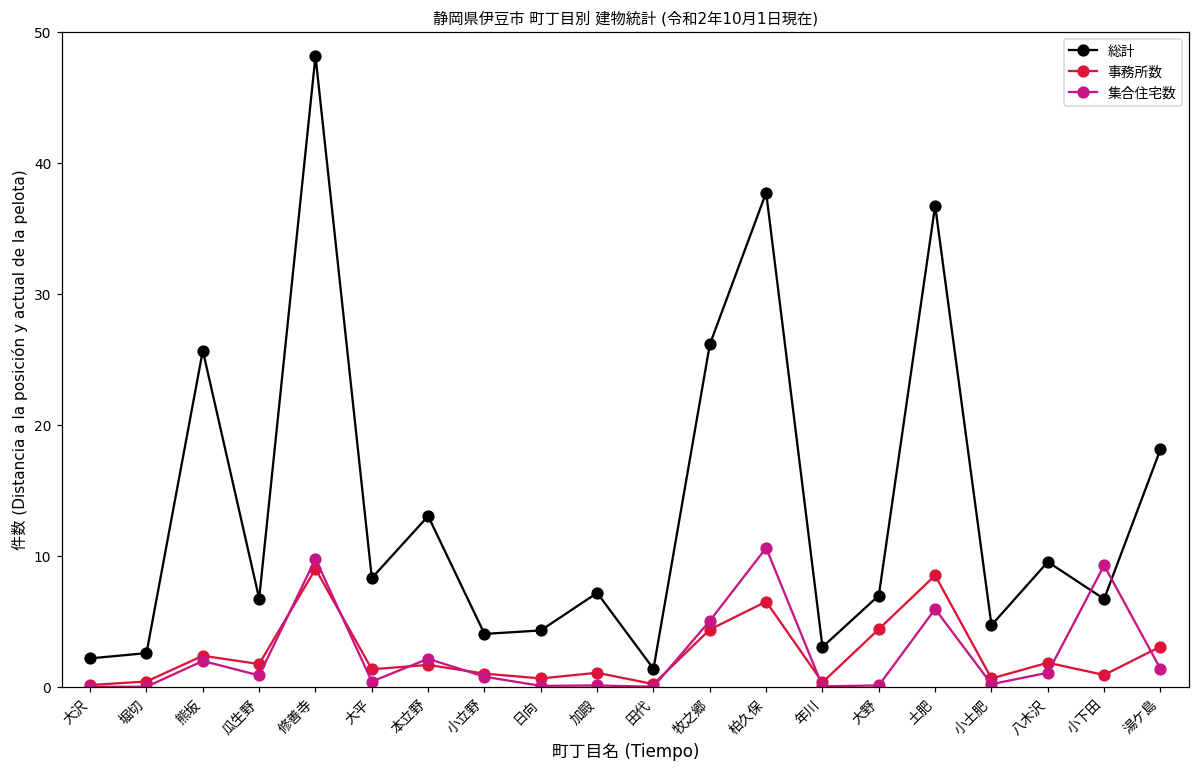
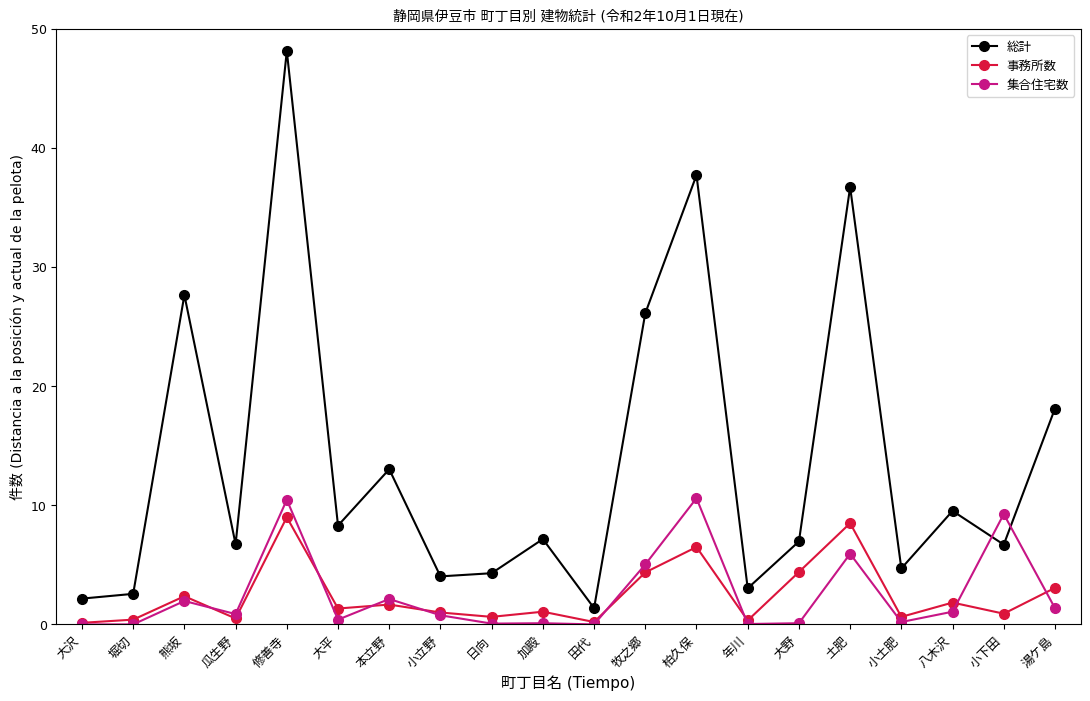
  {
    "総計": {
      "大沢": 2.2,
      "堀切": 2.6,
-     "熊坂": 25.7,
+     "熊坂": 27.7,
      "瓜生野": 6.7,
      "修善寺": 48.2,
      "大平": 8.3,
      "本立野": 13.0,
      "小立野": 4.0,
      "日向": 4.3,
      "加殿": 7.2,
      "田代": 1.4,
      "牧之郷": 26.1,
      "柏久保": 37.7,
      "年川": 3.0,
      "大野": 7.0,
      "土肥": 36.7,
      "小土肥": 4.7,
      "八木沢": 9.5,
      "小下田": 6.7,
      "湯ケ島": 18.1
    },
    "事務所数": {
      "堀切": 0.4,
      "熊坂": 2.4,
-     "瓜生野": 1.7,
+     "瓜生野": 0.5,
      "修善寺": 9.0,
      "大平": 1.3,
      "本立野": 1.7,
      "小立野": 1.0,
      "日向": 0.6,
      "加殿": 1.1,
      "牧之郷": 4.4,
      "柏久保": 6.5,
      "年川": 0.3,
      "大野": 4.4,
      "土肥": 8.5,
      "小土肥": 0.6,
      "八木沢": 1.8,
      "小下田": 0.9,
      "湯ケ島": 3.1
    },
    "集合住宅数": {
      "堀切": 0.0,
      "熊坂": 2.0,
      "瓜生野": 0.9,
-     "修善寺": 9.8,
+     "修善寺": 10.5,
      "大平": 0.4,
      "本立野": 2.1,
      "小立野": 0.8,
      "日向": 0.1,
      "加殿": 0.1,
      "牧之郷": 5.0,
      "柏久保": 10.6,
      "年川": 0.0,
      "大野": 0.1,
      "土肥": 5.9,
      "小土肥": 0.2,
      "八木沢": 1.1,
      "小下田": 9.3,
      "湯ケ島": 1.4
    }
  }
